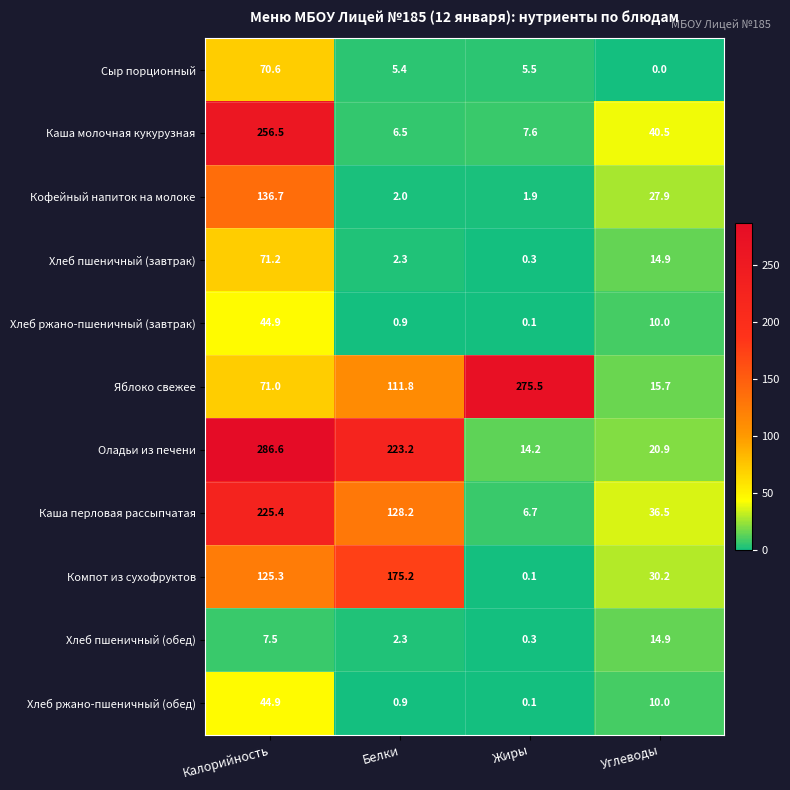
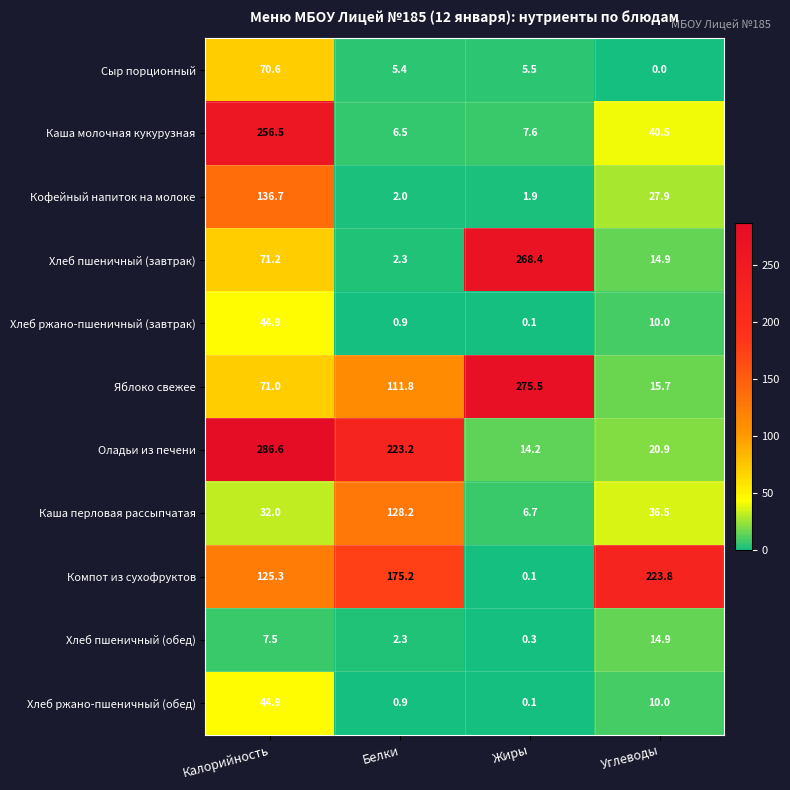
  {
    "Сыр порционный": {
      "Калорийность": 70.6,
      "Белки": 5.4,
      "Жиры": 5.5,
      "Углеводы": 0.0
    },
    "Каша молочная кукурузная": {
      "Калорийность": 256.5,
      "Белки": 6.5,
      "Жиры": 7.6,
      "Углеводы": 40.5
    },
    "Кофейный напиток на молоке": {
      "Калорийность": 136.7,
      "Белки": 2.0,
      "Жиры": 1.9,
      "Углеводы": 27.9
    },
    "Хлеб пшеничный (завтрак)": {
      "Калорийность": 71.2,
      "Белки": 2.3,
-     "Жиры": 0.3,
+     "Жиры": 268.4,
      "Углеводы": 14.9
    },
    "Хлеб ржано-пшеничный (завтрак)": {
      "Калорийность": 44.9,
      "Белки": 0.9,
      "Жиры": 0.1,
      "Углеводы": 10.0
    },
    "Яблоко свежее": {
      "Калорийность": 71.0,
      "Белки": 111.8,
      "Жиры": 275.5,
      "Углеводы": 15.7
    },
    "Оладьи из печени": {
      "Калорийность": 286.6,
      "Белки": 223.2,
      "Жиры": 14.2,
      "Углеводы": 20.9
    },
    "Каша перловая рассыпчатая": {
-     "Калорийность": 225.4,
+     "Калорийность": 32.0,
      "Белки": 128.2,
      "Жиры": 6.7,
      "Углеводы": 36.5
    },
    "Компот из сухофруктов": {
      "Калорийность": 125.3,
      "Белки": 175.2,
      "Жиры": 0.1,
-     "Углеводы": 30.2
+     "Углеводы": 223.8
    },
    "Хлеб пшеничный (обед)": {
      "Калорийность": 7.5,
      "Белки": 2.3,
      "Жиры": 0.3,
      "Углеводы": 14.9
    },
    "Хлеб ржано-пшеничный (обед)": {
      "Калорийность": 44.9,
      "Белки": 0.9,
      "Жиры": 0.1,
      "Углеводы": 10.0
    }
  }
